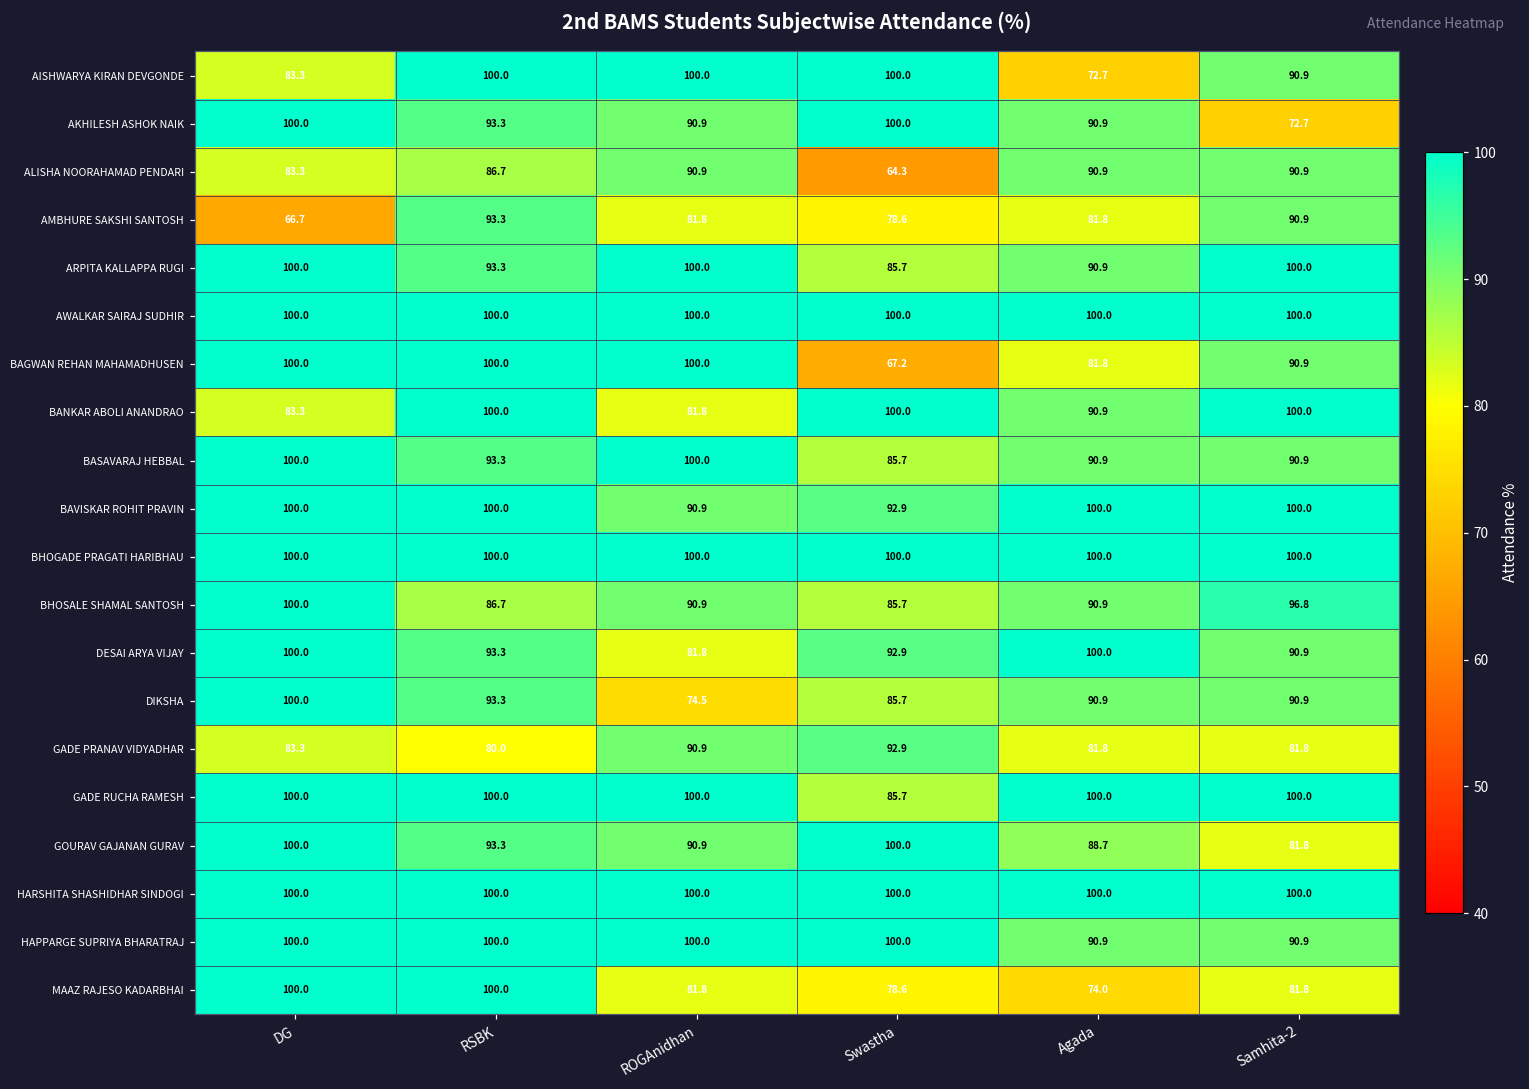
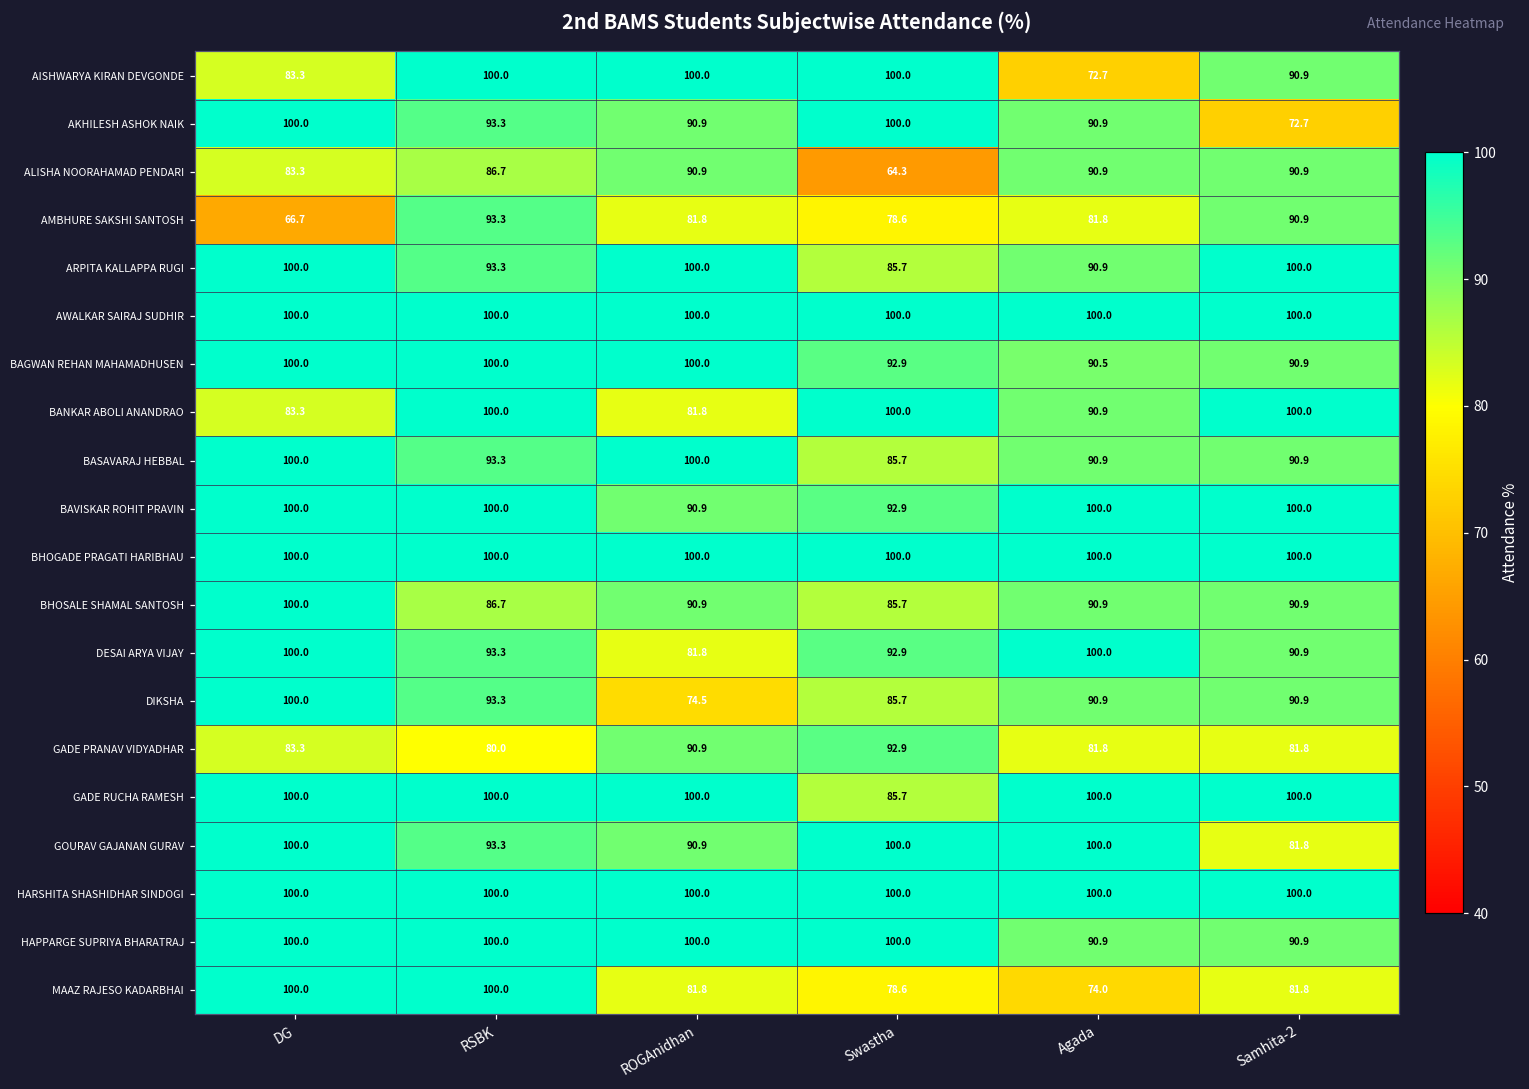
  {
    "AISHWARYA KIRAN DEVGONDE": {
      "DG": 83.3,
      "RSBK": 100.0,
      "ROGAnidhan": 100.0,
      "Swastha": 100.0,
      "Agada": 72.7,
      "Samhita-2": 90.9
    },
    "AKHILESH ASHOK NAIK": {
      "DG": 100.0,
      "RSBK": 93.3,
      "ROGAnidhan": 90.9,
      "Swastha": 100.0,
      "Agada": 90.9,
      "Samhita-2": 72.7
    },
    "ALISHA NOORAHAMAD PENDARI": {
      "DG": 83.3,
      "RSBK": 86.7,
      "ROGAnidhan": 90.9,
      "Swastha": 64.3,
      "Agada": 90.9,
      "Samhita-2": 90.9
    },
    "AMBHURE SAKSHI SANTOSH": {
      "DG": 66.7,
      "RSBK": 93.3,
      "ROGAnidhan": 81.8,
      "Swastha": 78.6,
      "Agada": 81.8,
      "Samhita-2": 90.9
    },
    "ARPITA KALLAPPA RUGI": {
      "DG": 100.0,
      "RSBK": 93.3,
      "ROGAnidhan": 100.0,
      "Swastha": 85.7,
      "Agada": 90.9,
      "Samhita-2": 100.0
    },
    "AWALKAR SAIRAJ SUDHIR": {
      "DG": 100.0,
      "RSBK": 100.0,
      "ROGAnidhan": 100.0,
      "Swastha": 100.0,
      "Agada": 100.0,
      "Samhita-2": 100.0
    },
    "BAGWAN REHAN MAHAMADHUSEN": {
      "DG": 100.0,
      "RSBK": 100.0,
      "ROGAnidhan": 100.0,
-     "Swastha": 67.2,
-     "Agada": 81.8,
+     "Swastha": 92.9,
+     "Agada": 90.5,
      "Samhita-2": 90.9
    },
    "BANKAR ABOLI ANANDRAO": {
      "DG": 83.3,
      "RSBK": 100.0,
      "ROGAnidhan": 81.8,
      "Swastha": 100.0,
      "Agada": 90.9,
      "Samhita-2": 100.0
    },
    "BASAVARAJ HEBBAL": {
      "DG": 100.0,
      "RSBK": 93.3,
      "ROGAnidhan": 100.0,
      "Swastha": 85.7,
      "Agada": 90.9,
      "Samhita-2": 90.9
    },
    "BAVISKAR ROHIT PRAVIN": {
      "DG": 100.0,
      "RSBK": 100.0,
      "ROGAnidhan": 90.9,
      "Swastha": 92.9,
      "Agada": 100.0,
      "Samhita-2": 100.0
    },
    "BHOGADE PRAGATI HARIBHAU": {
      "DG": 100.0,
      "RSBK": 100.0,
      "ROGAnidhan": 100.0,
      "Swastha": 100.0,
      "Agada": 100.0,
      "Samhita-2": 100.0
    },
    "BHOSALE SHAMAL SANTOSH": {
      "DG": 100.0,
      "RSBK": 86.7,
      "ROGAnidhan": 90.9,
      "Swastha": 85.7,
      "Agada": 90.9,
-     "Samhita-2": 96.8
+     "Samhita-2": 90.9
    },
    "DESAI ARYA VIJAY": {
      "DG": 100.0,
      "RSBK": 93.3,
      "ROGAnidhan": 81.8,
      "Swastha": 92.9,
      "Agada": 100.0,
      "Samhita-2": 90.9
    },
    "DIKSHA": {
      "DG": 100.0,
      "RSBK": 93.3,
      "ROGAnidhan": 74.5,
      "Swastha": 85.7,
      "Agada": 90.9,
      "Samhita-2": 90.9
    },
    "GADE PRANAV VIDYADHAR": {
      "DG": 83.3,
      "RSBK": 80.0,
      "ROGAnidhan": 90.9,
      "Swastha": 92.9,
      "Agada": 81.8,
      "Samhita-2": 81.8
    },
    "GADE RUCHA RAMESH": {
      "DG": 100.0,
      "RSBK": 100.0,
      "ROGAnidhan": 100.0,
      "Swastha": 85.7,
      "Agada": 100.0,
      "Samhita-2": 100.0
    },
    "GOURAV GAJANAN GURAV": {
      "DG": 100.0,
      "RSBK": 93.3,
      "ROGAnidhan": 90.9,
      "Swastha": 100.0,
-     "Agada": 88.7,
+     "Agada": 100.0,
      "Samhita-2": 81.8
    },
    "HARSHITA SHASHIDHAR SINDOGI": {
      "DG": 100.0,
      "RSBK": 100.0,
      "ROGAnidhan": 100.0,
      "Swastha": 100.0,
      "Agada": 100.0,
      "Samhita-2": 100.0
    },
    "HAPPARGE SUPRIYA BHARATRAJ": {
      "DG": 100.0,
      "RSBK": 100.0,
      "ROGAnidhan": 100.0,
      "Swastha": 100.0,
      "Agada": 90.9,
      "Samhita-2": 90.9
    },
    "MAAZ RAJESO KADARBHAI": {
      "DG": 100.0,
      "RSBK": 100.0,
      "ROGAnidhan": 81.8,
      "Swastha": 78.6,
      "Agada": 74.0,
      "Samhita-2": 81.8
    }
  }
